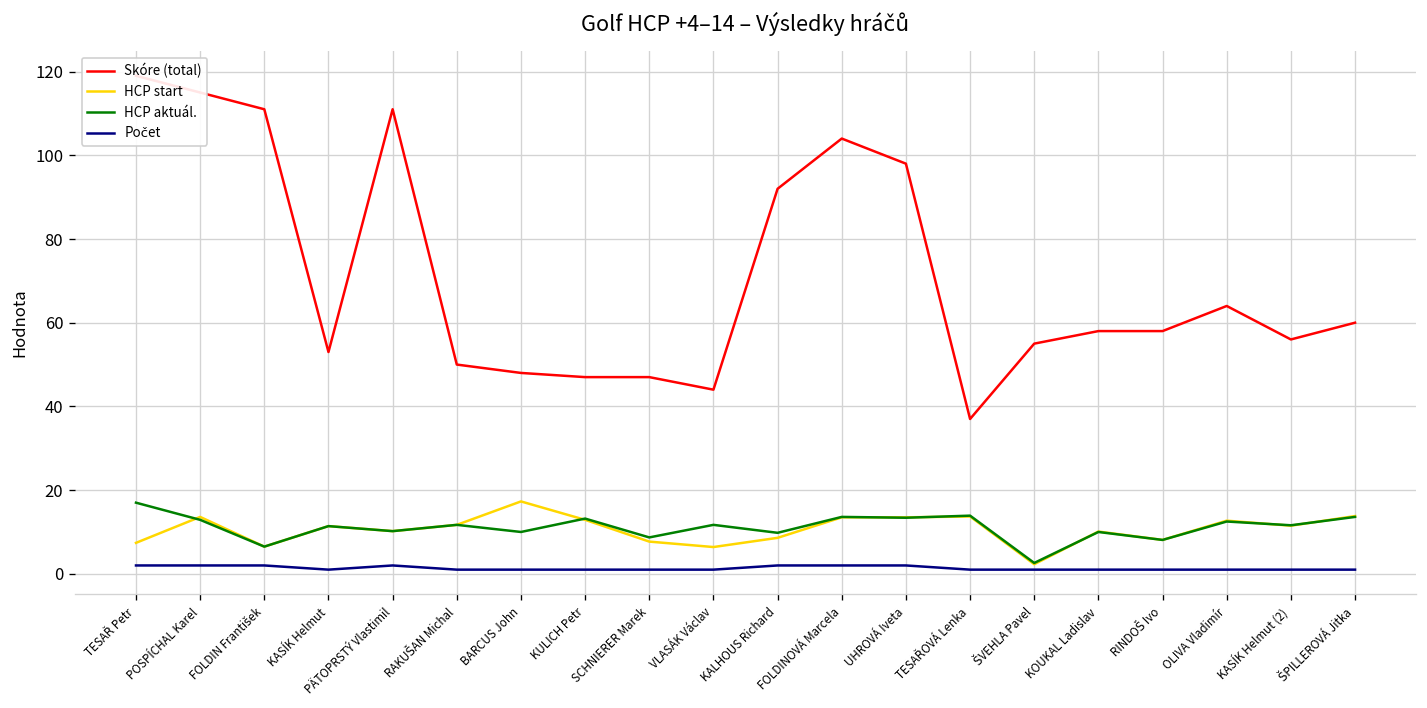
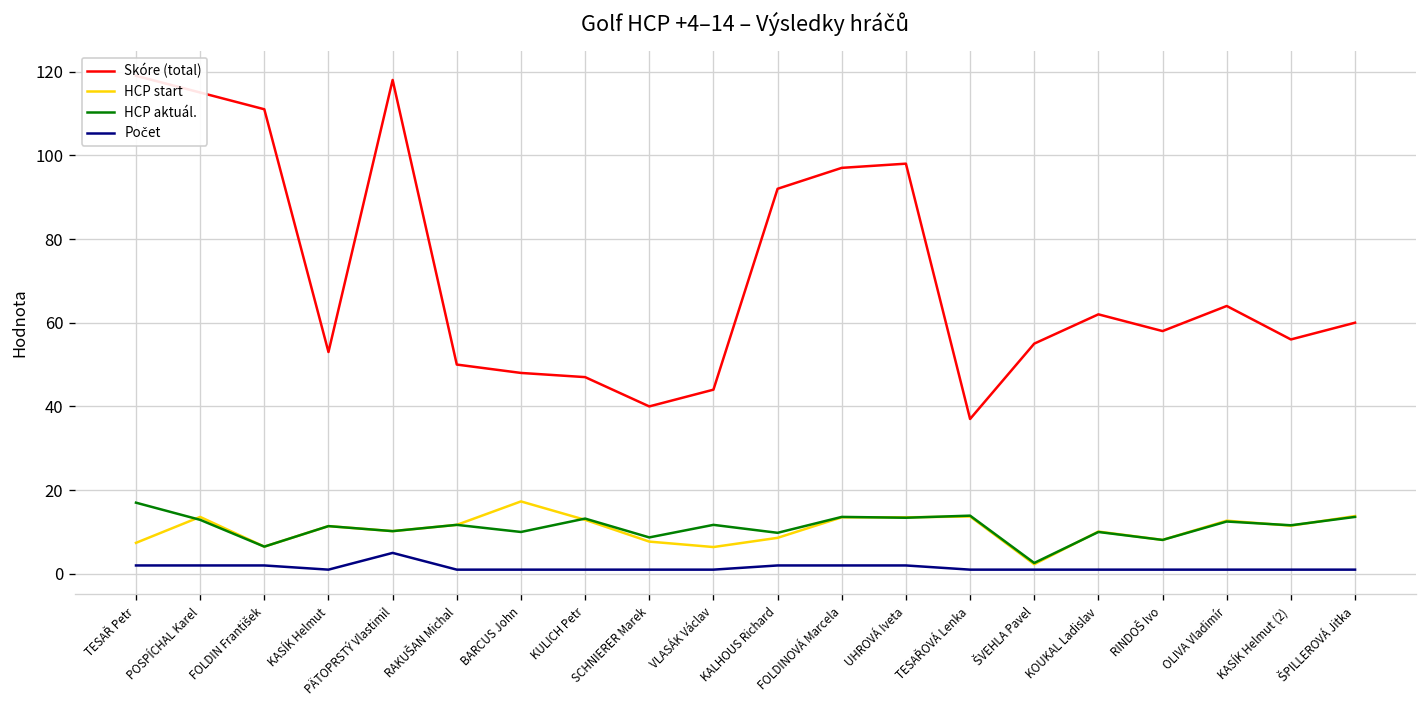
  {
    "Skóre (total)": {
      "FOLDIN František": 111,
      "KASÍK Helmut": 53,
-     "PÄTOPRSTÝ Vlastimil": 111,
+     "PÄTOPRSTÝ Vlastimil": 118,
      "RAKUŠAN Michal": 50,
      "BARCUS John": 48,
      "KULICH Petr": 47,
-     "SCHNIERER Marek": 47,
+     "SCHNIERER Marek": 40,
      "VLASÁK Václav": 44,
      "KALHOUS Richard": 92,
-     "FOLDINOVÁ Marcela": 104,
+     "FOLDINOVÁ Marcela": 97,
      "UHROVÁ Iveta": 98,
      "TESAŘOVÁ Lenka": 37,
      "ŠVEHLA Pavel": 55,
-     "KOUKAL Ladislav": 58,
+     "KOUKAL Ladislav": 62,
      "RINDOŠ Ivo": 58,
      "OLIVA Vladimír": 64,
      "KASÍK Helmut (2)": 56,
      "ŠPILLEROVÁ Jitka": 60
    },
    "HCP start": {
      "TESAŘ Petr": 7,
      "BARCUS John": 17,
      "SCHNIERER Marek": 8,
      "VLASÁK Václav": 6,
      "KALHOUS Richard": 9
    },
    "HCP aktuál.": {
      "TESAŘ Petr": 17,
      "BARCUS John": 10,
      "SCHNIERER Marek": 9,
      "VLASÁK Václav": 12,
      "KALHOUS Richard": 10
    },
    "Počet": {
      "TESAŘ Petr": 2,
      "POSPÍCHAL Karel": 2,
      "FOLDIN František": 2,
      "KASÍK Helmut": 1,
-     "PÄTOPRSTÝ Vlastimil": 2,
+     "PÄTOPRSTÝ Vlastimil": 5,
      "RAKUŠAN Michal": 1,
      "BARCUS John": 1,
      "KULICH Petr": 1,
      "SCHNIERER Marek": 1,
      "VLASÁK Václav": 1,
      "KALHOUS Richard": 2,
      "FOLDINOVÁ Marcela": 2,
      "UHROVÁ Iveta": 2,
      "TESAŘOVÁ Lenka": 1,
      "ŠVEHLA Pavel": 1,
      "KOUKAL Ladislav": 1,
      "RINDOŠ Ivo": 1,
      "OLIVA Vladimír": 1,
      "KASÍK Helmut (2)": 1,
      "ŠPILLEROVÁ Jitka": 1
    }
  }
